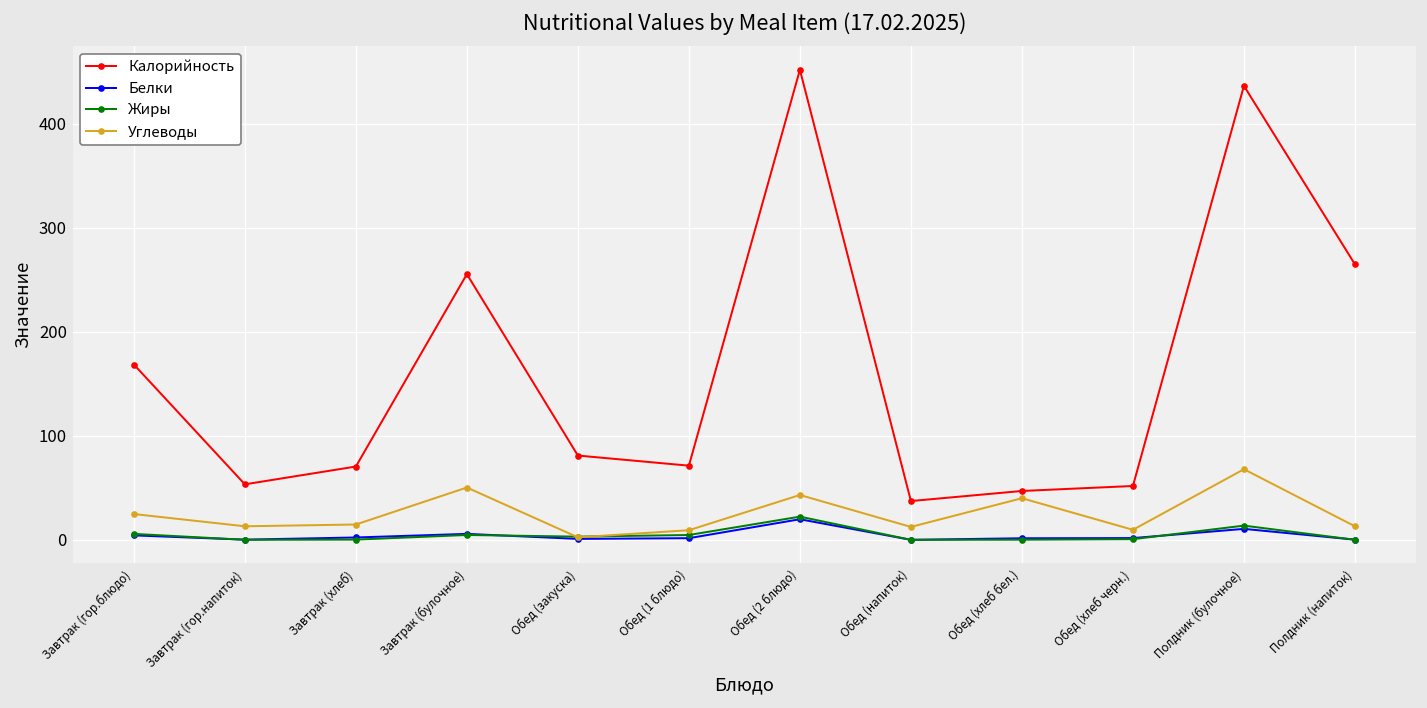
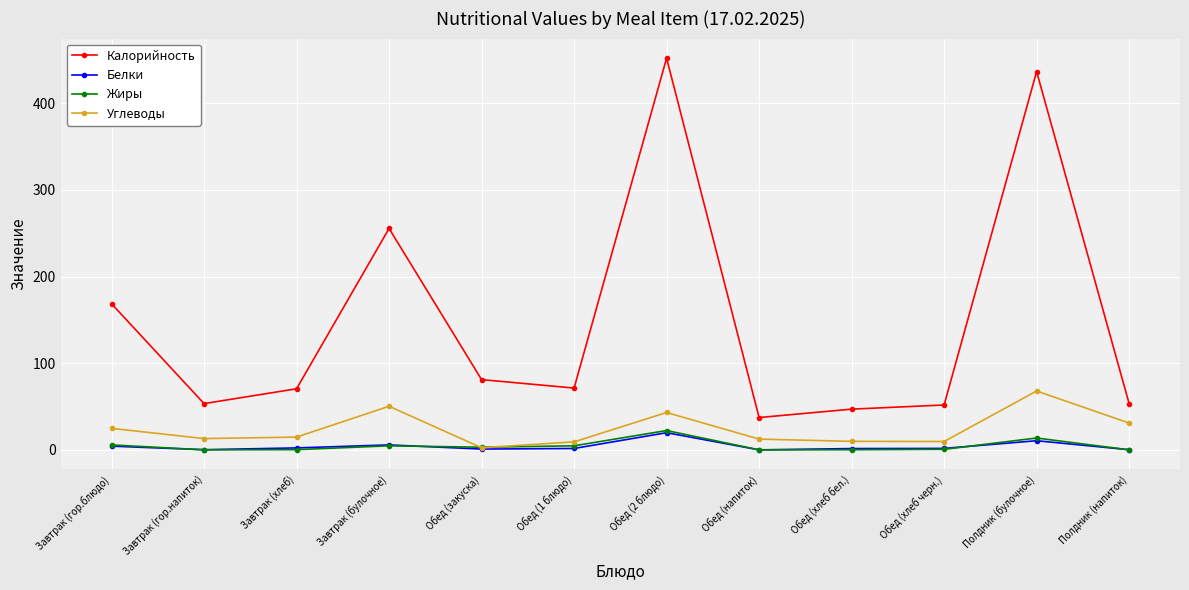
  {
    "Калорийность": {
      "Завтрак (гор.блюдо)": 170,
      "Завтрак (гор.напиток)": 50,
      "Завтрак (хлеб)": 70,
      "Завтрак (булочное)": 260,
      "Обед (закуска)": 80,
      "Обед (1 блюдо)": 70,
      "Обед (2 блюдо)": 450,
      "Обед (напиток)": 40,
      "Обед (хлеб бел.)": 50,
      "Обед (хлеб черн.)": 50,
      "Полдник (булочное)": 440,
-     "Полдник (напиток)": 260
+     "Полдник (напиток)": 50
    },
    "Белки": {
      "Обед (1 блюдо)": 0,
      "Полдник (булочное)": 10
    },
    "Жиры": {
      "Обед (1 блюдо)": 0,
      "Полдник (булочное)": 10
    },
    "Углеводы": {
      "Завтрак (гор.блюдо)": 20,
      "Завтрак (гор.напиток)": 10,
      "Завтрак (хлеб)": 10,
      "Завтрак (булочное)": 50,
      "Обед (1 блюдо)": 10,
      "Обед (2 блюдо)": 40,
      "Обед (напиток)": 10,
-     "Обед (хлеб бел.)": 40,
+     "Обед (хлеб бел.)": 10,
      "Обед (хлеб черн.)": 10,
      "Полдник (булочное)": 70,
-     "Полдник (напиток)": 10
+     "Полдник (напиток)": 30
    }
  }
